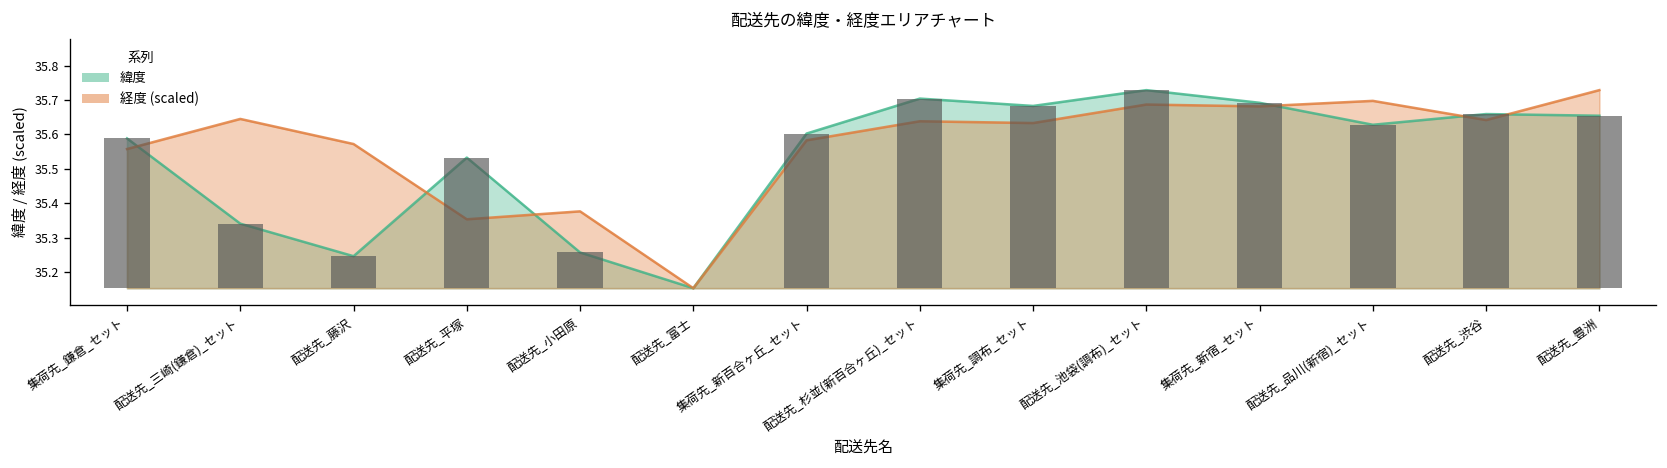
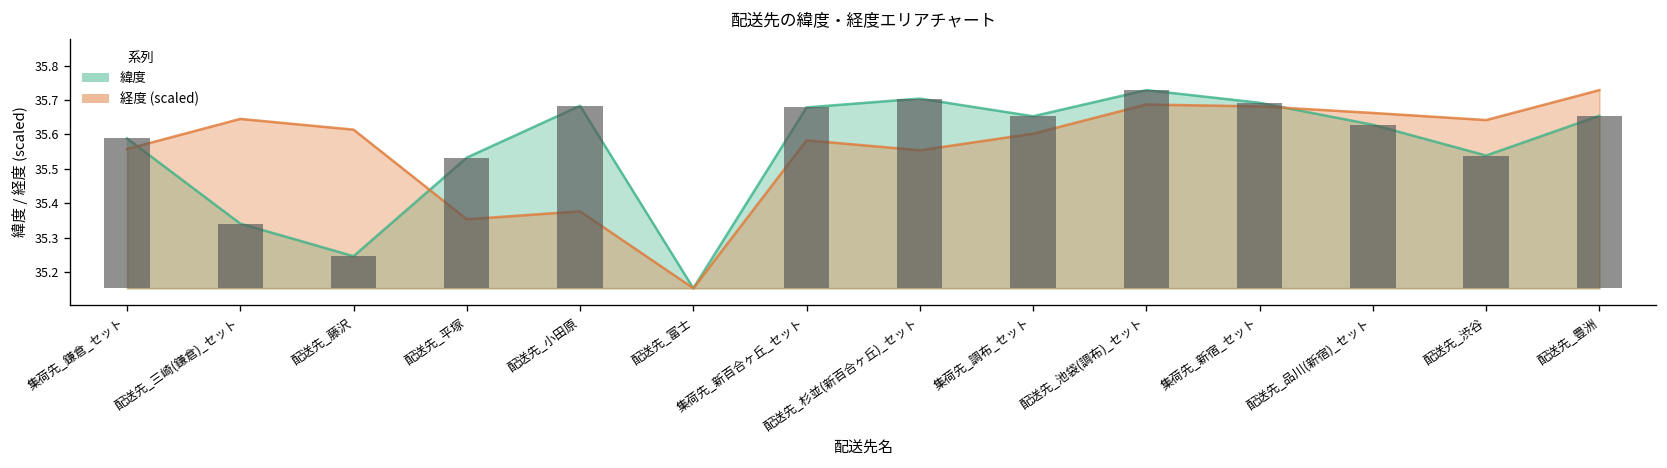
  {
    "緯度": {
      "集荷先_鎌倉_セット": 35.59,
      "配送先_三崎(鎌倉)_セット": 35.34,
      "配送先_藤沢": 35.25,
      "配送先_平塚": 35.53,
-     "配送先_小田原": 35.26,
-     "集荷先_新百合ヶ丘_セット": 35.60,
+     "配送先_小田原": 35.68,
+     "集荷先_新百合ヶ丘_セット": 35.68,
      "配送先_杉並(新百合ヶ丘)_セット": 35.70,
-     "集荷先_調布_セット": 35.68,
+     "集荷先_調布_セット": 35.65,
      "配送先_池袋(調布)_セット": 35.73,
      "集荷先_新宿_セット": 35.69,
      "配送先_品川(新宿)_セット": 35.63,
-     "配送先_渋谷": 35.66,
+     "配送先_渋谷": 35.54,
      "配送先_豊洲": 35.65
    },
    "経度 (scaled)": {
      "集荷先_鎌倉_セット": 35.56,
      "配送先_三崎(鎌倉)_セット": 35.64,
-     "配送先_藤沢": 35.57,
+     "配送先_藤沢": 35.61,
      "配送先_平塚": 35.35,
      "配送先_小田原": 35.38,
      "集荷先_新百合ヶ丘_セット": 35.58,
-     "配送先_杉並(新百合ヶ丘)_セット": 35.64,
-     "集荷先_調布_セット": 35.63,
+     "配送先_杉並(新百合ヶ丘)_セット": 35.55,
+     "集荷先_調布_セット": 35.60,
      "配送先_池袋(調布)_セット": 35.69,
      "集荷先_新宿_セット": 35.68,
-     "配送先_品川(新宿)_セット": 35.70,
+     "配送先_品川(新宿)_セット": 35.66,
      "配送先_渋谷": 35.64,
      "配送先_豊洲": 35.73
    }
  }
